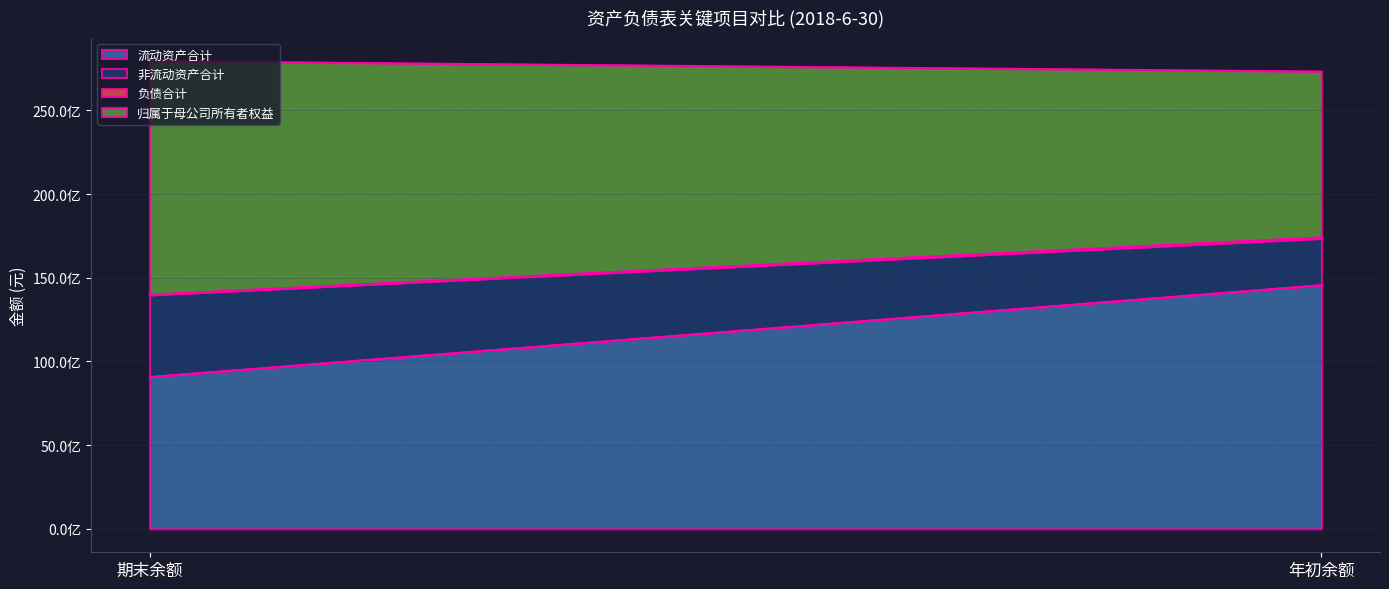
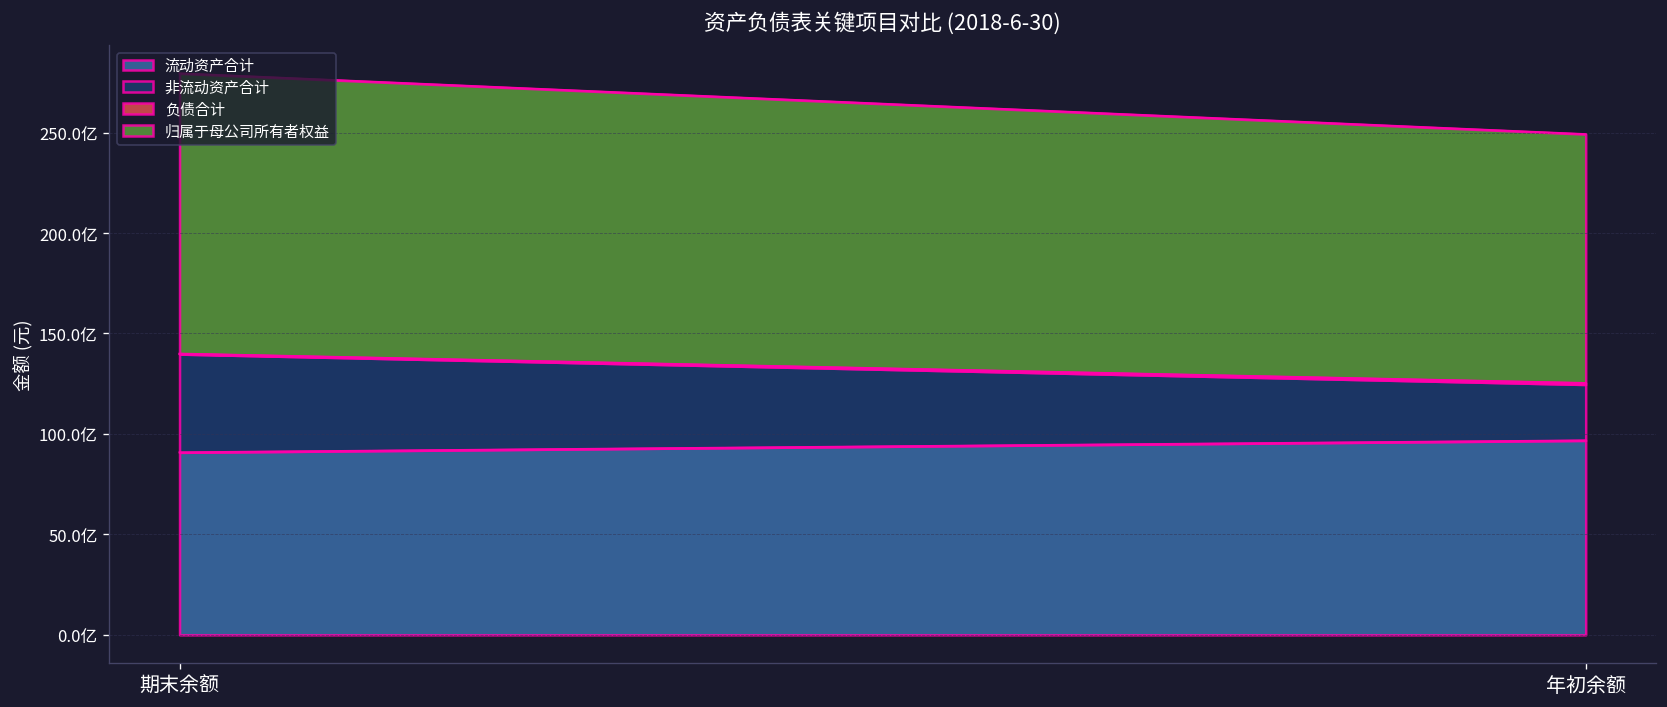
  {
    "流动资产合计": {
      "期末余额": "91亿",
-     "年初余额": "146亿"
+     "年初余额": "97亿"
    },
    "归属于母公司所有者权益": {
-     "年初余额": "99亿"
+     "年初余额": "124亿"
    }
  }
